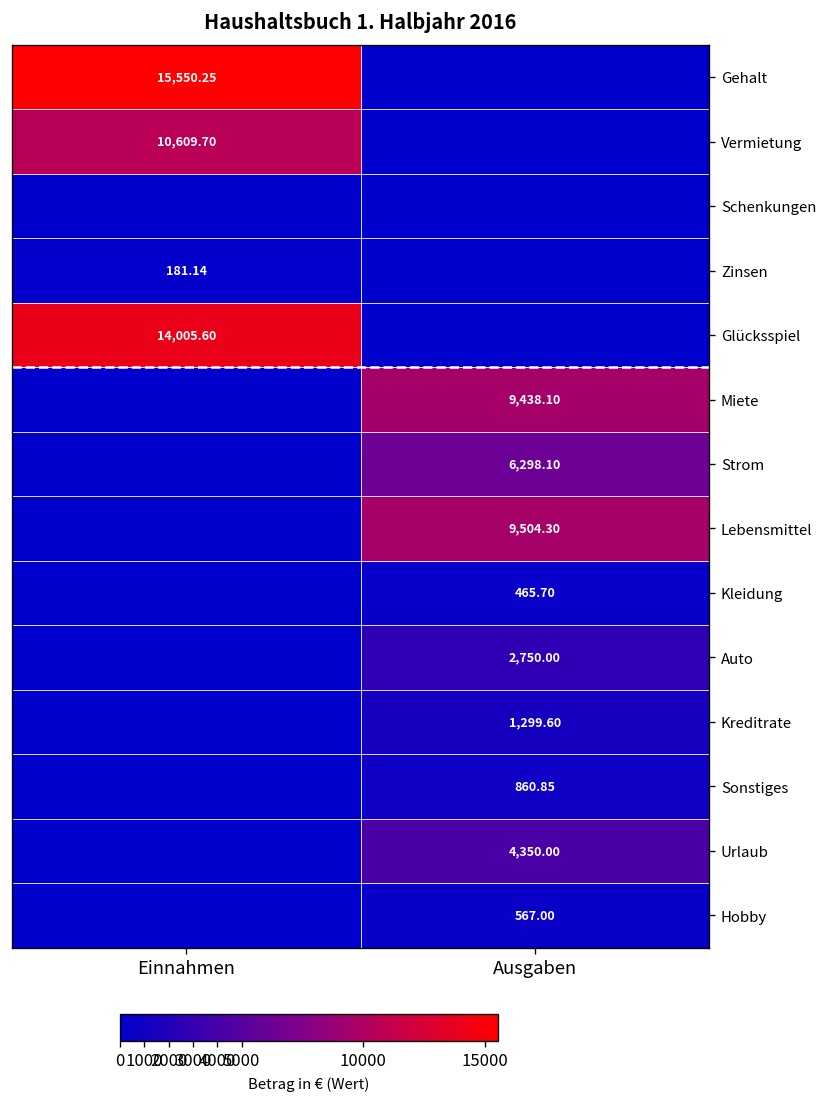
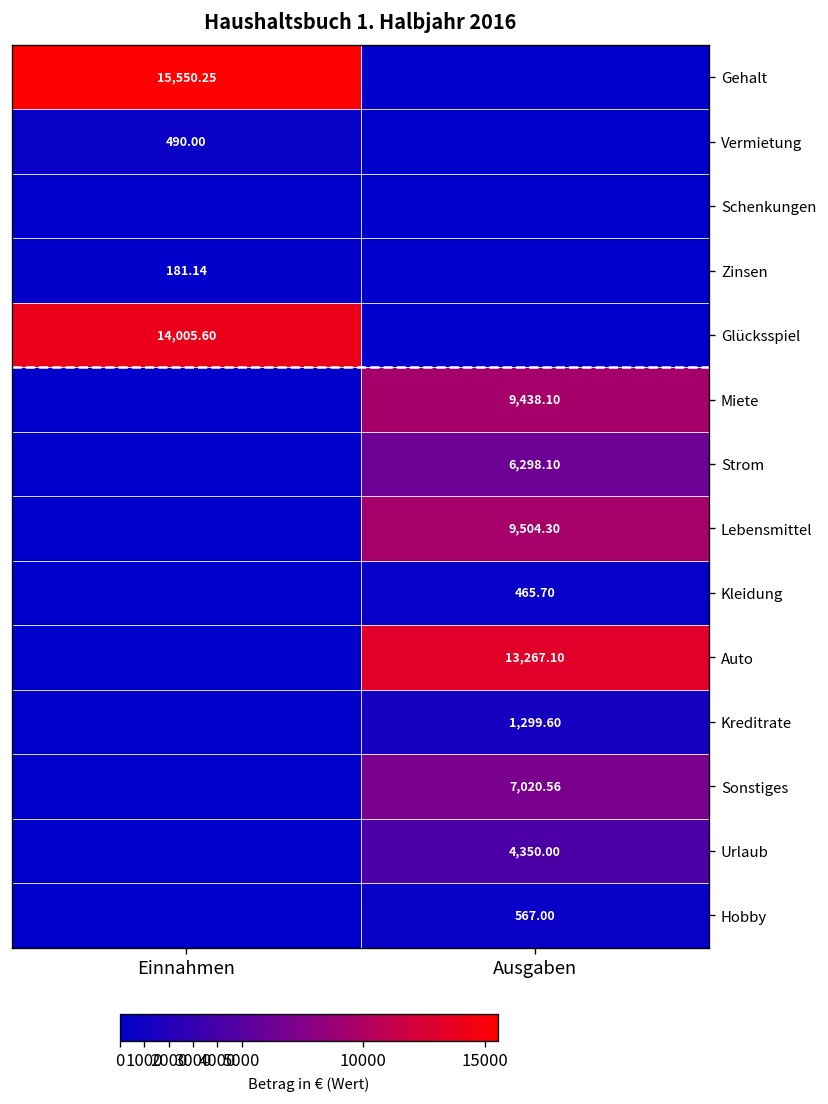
  {
    "Gehalt": {
      "Einnahmen": "15,550.25"
    },
    "Vermietung": {
-     "Einnahmen": "10,609.70"
+     "Einnahmen": "490.00"
    },
    "Zinsen": {
      "Einnahmen": "181.14"
    },
    "Glücksspiel": {
      "Einnahmen": "14,005.60"
    },
    "Miete": {
      "Ausgaben": "9,438.10"
    },
    "Strom": {
      "Ausgaben": "6,298.10"
    },
    "Lebensmittel": {
      "Ausgaben": "9,504.30"
    },
    "Kleidung": {
      "Ausgaben": "465.70"
    },
    "Auto": {
-     "Ausgaben": "2,750.00"
+     "Ausgaben": "13,267.10"
    },
    "Kreditrate": {
      "Ausgaben": "1,299.60"
    },
    "Sonstiges": {
-     "Ausgaben": "860.85"
+     "Ausgaben": "7,020.56"
    },
    "Urlaub": {
      "Ausgaben": "4,350.00"
    },
    "Hobby": {
      "Ausgaben": "567.00"
    }
  }
